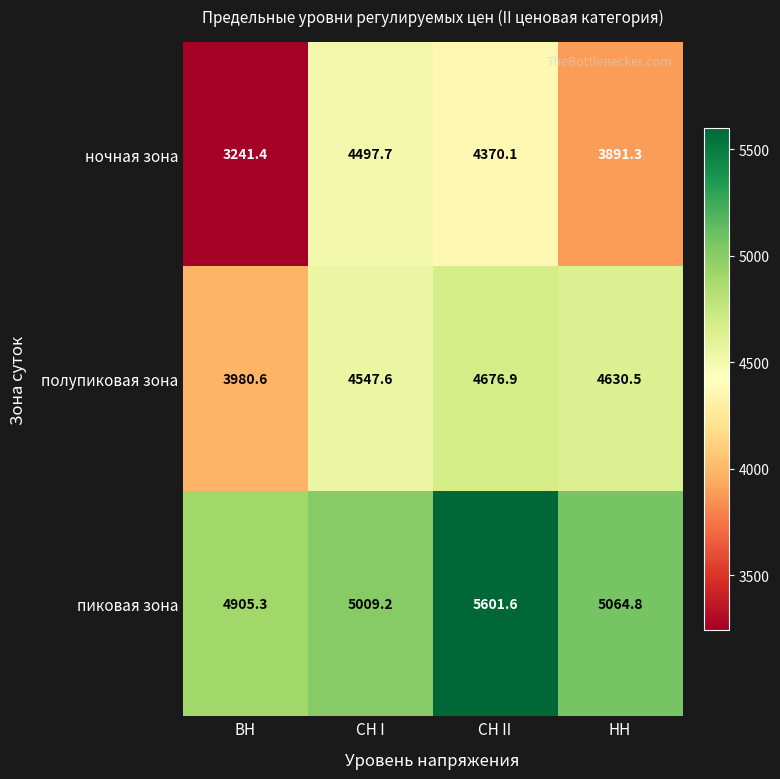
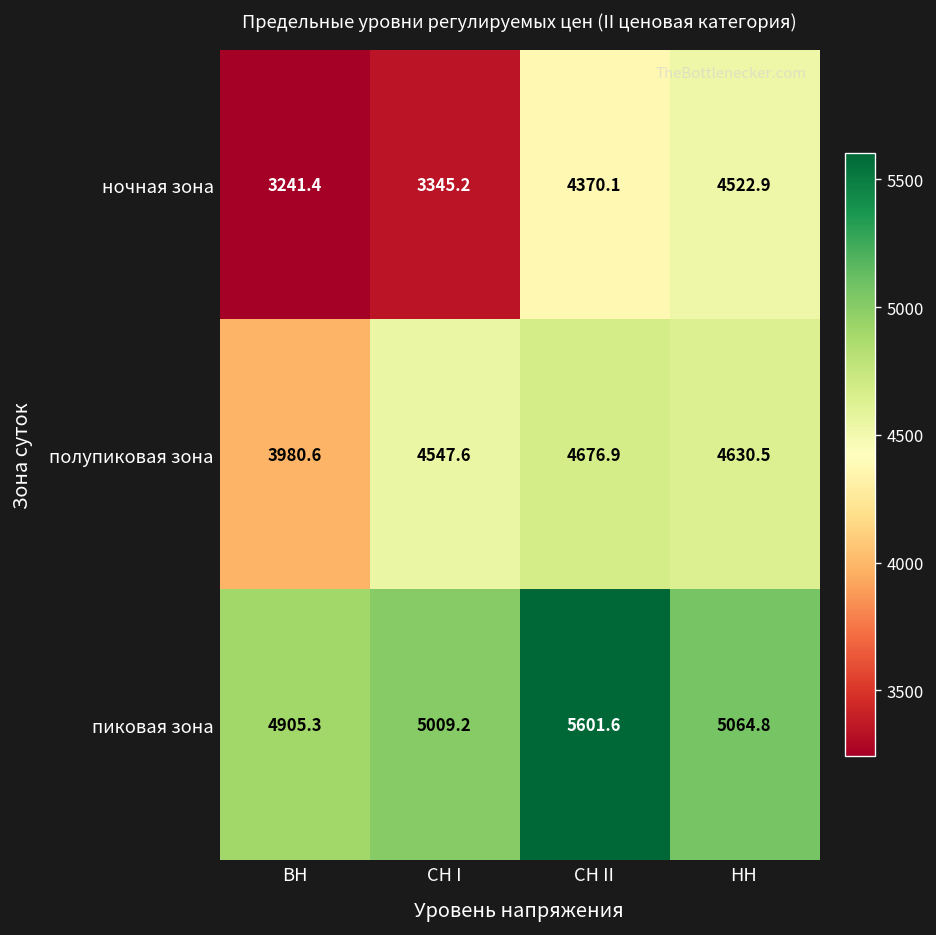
  {
    "ночная зона": {
      "ВН": 3241.4,
-     "СН I": 4497.7,
+     "СН I": 3345.2,
      "СН II": 4370.1,
-     "НН": 3891.3
+     "НН": 4522.9
    },
    "полупиковая зона": {
      "ВН": 3980.6,
      "СН I": 4547.6,
      "СН II": 4676.9,
      "НН": 4630.5
    },
    "пиковая зона": {
      "ВН": 4905.3,
      "СН I": 5009.2,
      "СН II": 5601.6,
      "НН": 5064.8
    }
  }
